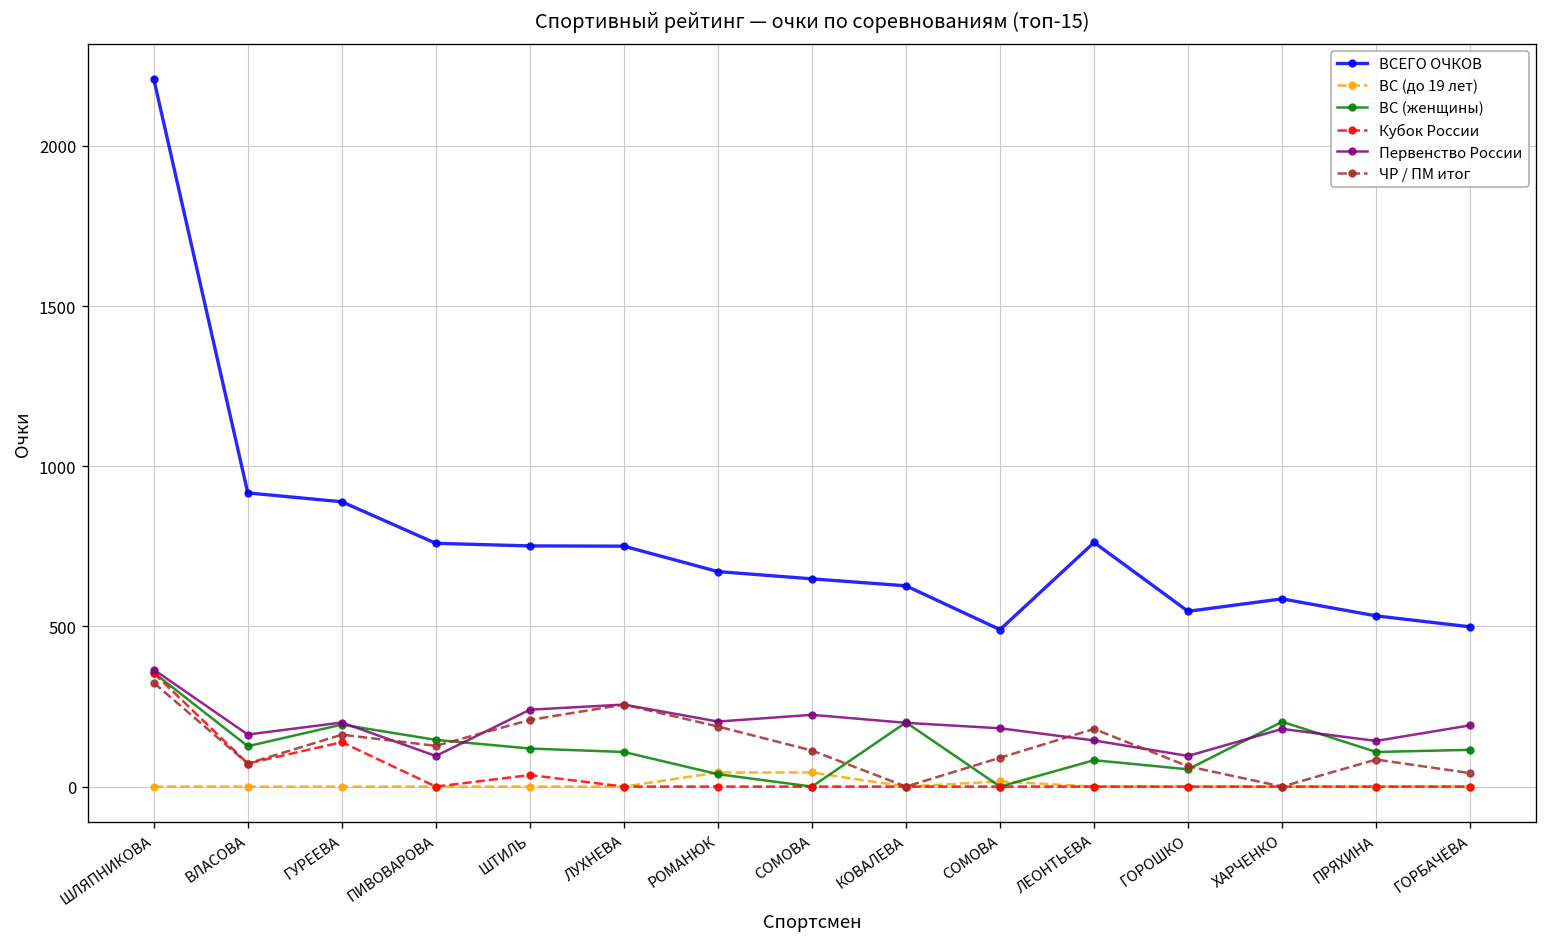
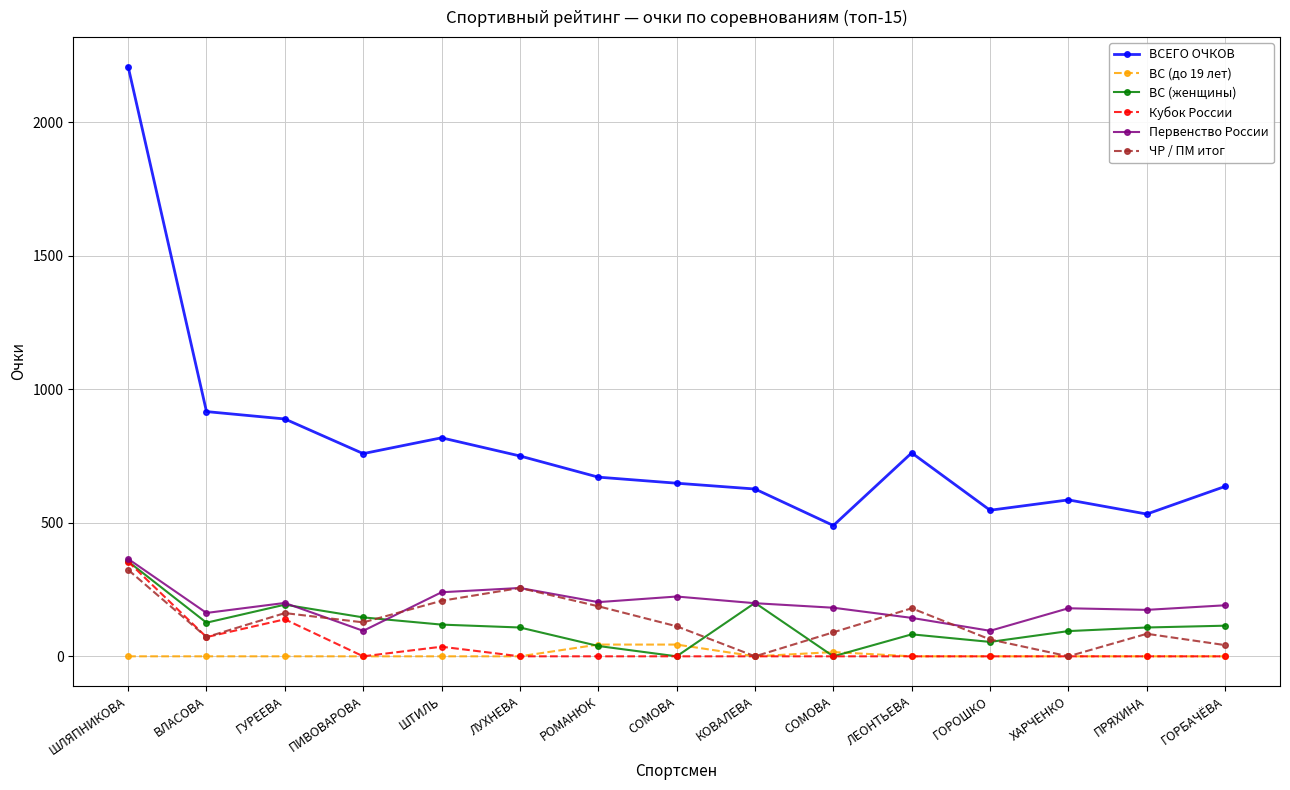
  {
    "ВСЕГО ОЧКОВ": {
      "ШЛЯПНИКОВА": 2210,
      "ВЛАСОВА": 920,
      "ГУРЕЕВА": 890,
      "ПИВОВАРОВА": 760,
-     "ШТИЛЬ": 750,
+     "ШТИЛЬ": 820,
      "ЛУХНЕВА": 750,
      "РОМАНЮК": 670,
      "КОВАЛЕВА": 630,
      "ЛЕОНТЬЕВА": 760,
      "ГОРОШКО": 550,
      "ХАРЧЕНКО": 590,
      "ПРЯХИНА": 530,
-     "ГОРБАЧЁВА": 500
+     "ГОРБАЧЁВА": 640
    },
    "ВС (до 19 лет)": {
      "ШЛЯПНИКОВА": 0,
      "ВЛАСОВА": 0,
      "ГУРЕЕВА": 0,
      "ШТИЛЬ": 0
    },
    "ВС (женщины)": {
      "ВЛАСОВА": 130,
      "ПИВОВАРОВА": 150,
      "ШТИЛЬ": 120,
      "ЛУХНЕВА": 110,
      "ЛЕОНТЬЕВА": 80,
-     "ХАРЧЕНКО": 200,
+     "ХАРЧЕНКО": 90,
      "ПРЯХИНА": 110,
      "ГОРБАЧЁВА": 110
    },
    "Кубок России": {
      "ГУРЕЕВА": 140,
      "ШТИЛЬ": 40,
      "РОМАНЮК": 0
    },
    "Первенство России": {
      "ВЛАСОВА": 160,
      "ПИВОВАРОВА": 100,
      "ШТИЛЬ": 240,
      "РОМАНЮК": 200,
      "ЛЕОНТЬЕВА": 140,
      "ГОРОШКО": 100,
      "ХАРЧЕНКО": 180,
-     "ПРЯХИНА": 140,
+     "ПРЯХИНА": 170,
      "ГОРБАЧЁВА": 190
    },
    "ЧР / ПМ итог": {
      "ШЛЯПНИКОВА": 320,
      "ГУРЕЕВА": 160,
      "ПИВОВАРОВА": 130,
      "ШТИЛЬ": 210,
      "РОМАНЮК": 190,
      "ЛЕОНТЬЕВА": 180,
      "ПРЯХИНА": 80,
      "ГОРБАЧЁВА": 40
    }
  }
